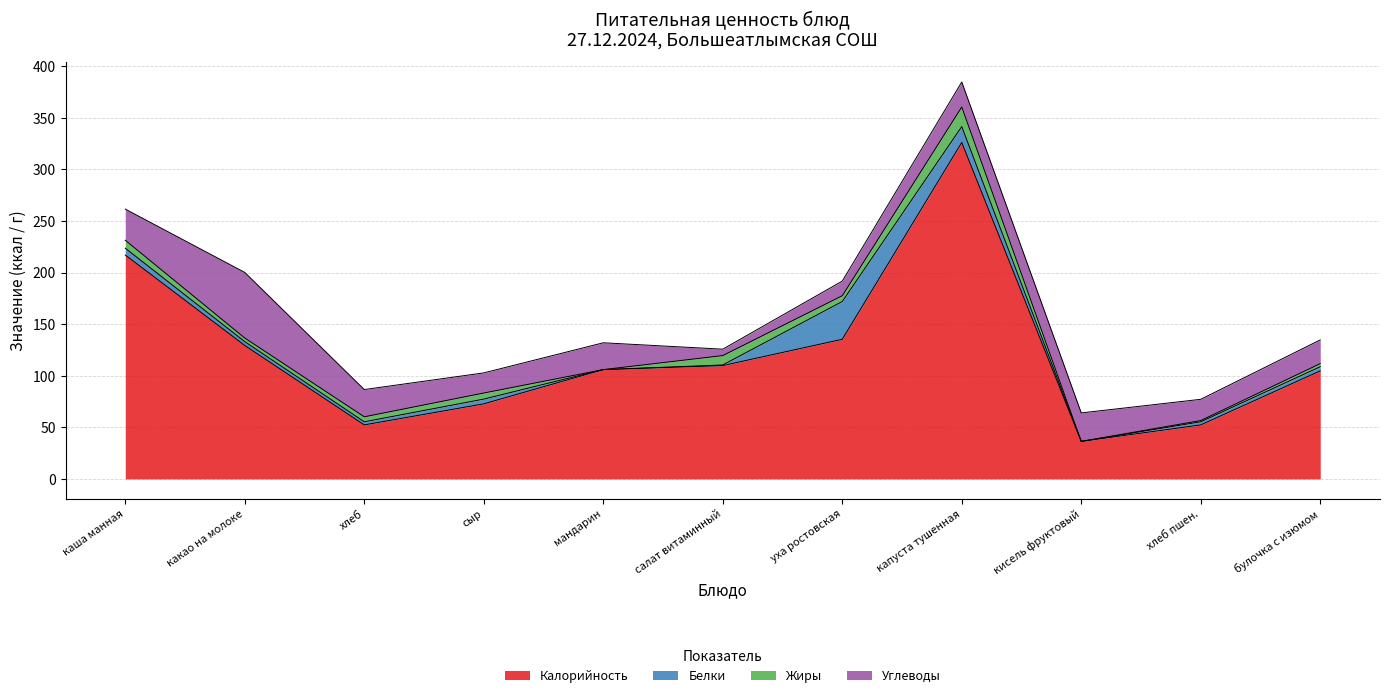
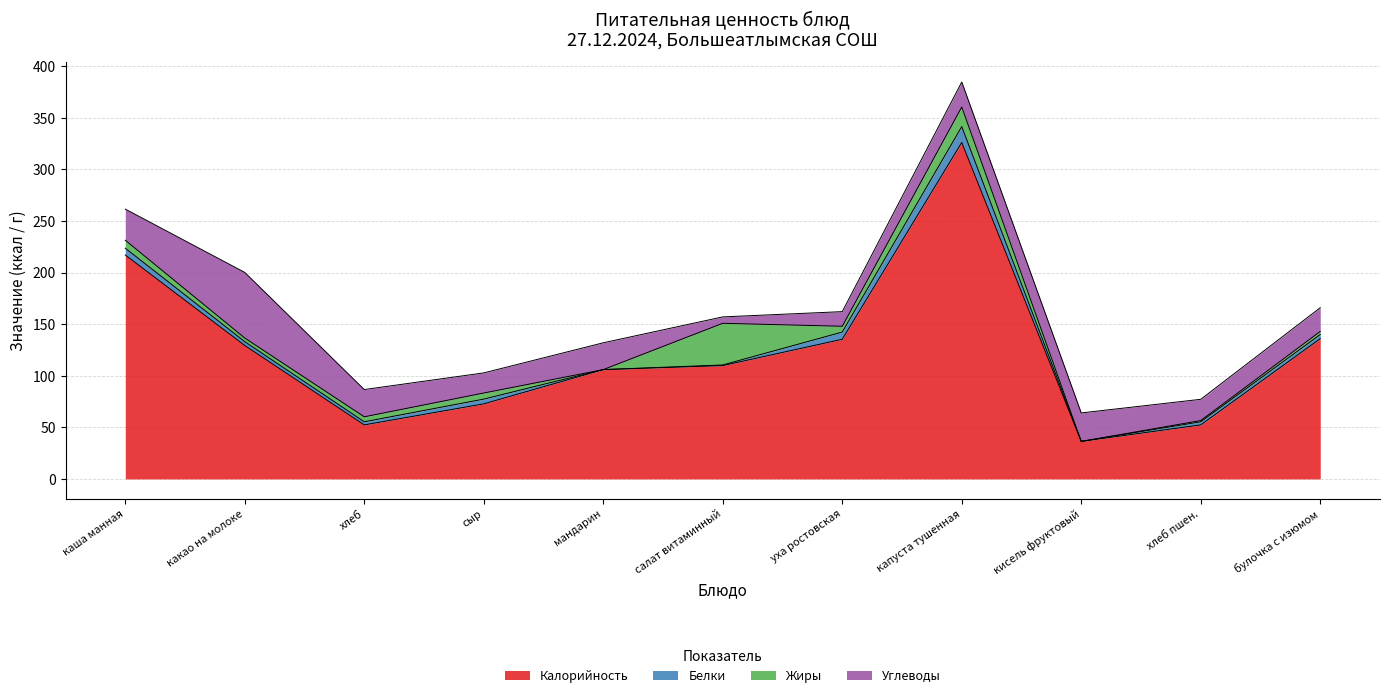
  {
    "Калорийность": {
      "каша манная": 217,
      "какао на молоке": 129,
      "хлеб": 52,
      "сыр": 73,
      "уха ростовская": 135,
      "капуста тушенная": 326,
      "хлеб пшен.": 52,
-     "булочка с изюмом": 105
+     "булочка с изюмом": 136
    },
    "Белки": {
      "каша манная": 7,
      "какао на молоке": 4,
      "хлеб": 3,
      "сыр": 5,
-     "уха ростовская": 37,
+     "уха ростовская": 7,
      "капуста тушенная": 15,
      "булочка с изюмом": 4
    },
    "Жиры": {
      "каша манная": 8,
      "какао на молоке": 4,
      "хлеб": 5,
      "сыр": 6,
-     "салат витаминный": 9,
+     "салат витаминный": 40,
      "уха ростовская": 6,
      "капуста тушенная": 19,
      "булочка с изюмом": 3
    },
    "Углеводы": {
      "каша манная": 30,
      "какао на молоке": 64,
      "хлеб": 26,
      "сыр": 20,
      "мандарин": 26,
      "салат витаминный": 6,
      "уха ростовская": 14,
      "капуста тушенная": 24,
      "кисель фруктовый": 28,
      "хлеб пшен.": 21,
      "булочка с изюмом": 23
    }
  }
